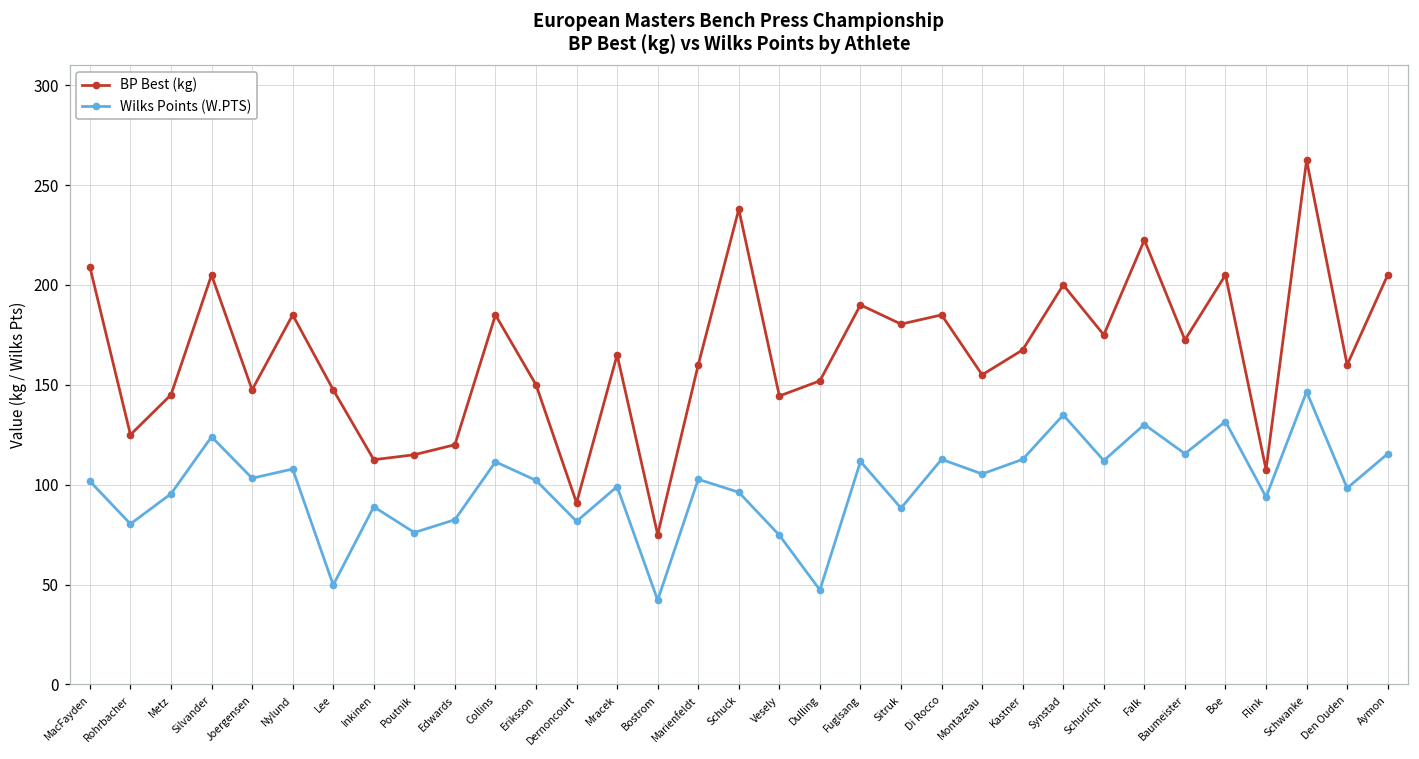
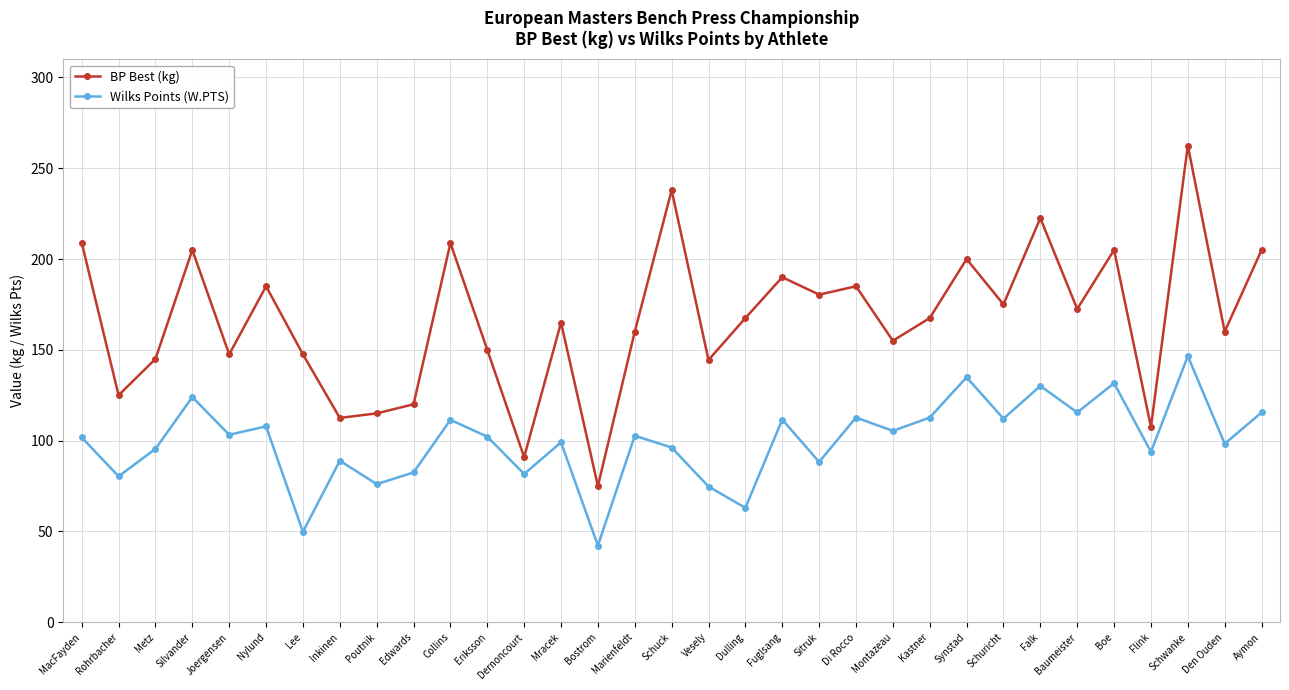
  {
    "BP Best (kg)": {
      "MacFayden": 209,
      "Rohrbacher": 125,
      "Metz": 145,
      "Silvander": 205,
      "Joergensen": 148,
      "Nylund": 185,
      "Lee": 148,
      "Inkinen": 113,
      "Poutnik": 115,
      "Edwards": 120,
-     "Collins": 185,
+     "Collins": 209,
      "Eriksson": 150,
      "Dernoncourt": 91,
      "Mracek": 165,
      "Bostrom": 75,
      "Marienfeldt": 160,
      "Schuck": 238,
      "Vesely": 144,
-     "Dulling": 152,
+     "Dulling": 168,
      "Fuglsang": 190,
      "Sitruk": 180,
      "Di Rocco": 185,
      "Montazeau": 155,
      "Kastner": 168,
      "Synstad": 200,
      "Schuricht": 175,
      "Falk": 223,
      "Baumeister": 173,
      "Boe": 205,
      "Flink": 108,
      "Schwanke": 263,
      "Den Ouden": 160,
      "Aymon": 205
    },
    "Wilks Points (W.PTS)": {
      "MacFayden": 102,
      "Rohrbacher": 80,
      "Metz": 95,
      "Silvander": 124,
      "Joergensen": 103,
      "Nylund": 108,
      "Lee": 50,
      "Inkinen": 89,
      "Poutnik": 76,
      "Edwards": 82,
      "Collins": 111,
      "Eriksson": 102,
      "Dernoncourt": 82,
      "Mracek": 99,
      "Bostrom": 42,
      "Marienfeldt": 103,
      "Schuck": 96,
      "Vesely": 75,
-     "Dulling": 47,
+     "Dulling": 63,
      "Fuglsang": 112,
      "Sitruk": 88,
      "Di Rocco": 113,
      "Montazeau": 105,
      "Kastner": 113,
      "Synstad": 135,
      "Schuricht": 112,
      "Falk": 130,
      "Baumeister": 116,
      "Boe": 132,
      "Flink": 94,
      "Schwanke": 147,
      "Den Ouden": 98,
      "Aymon": 115
    }
  }
